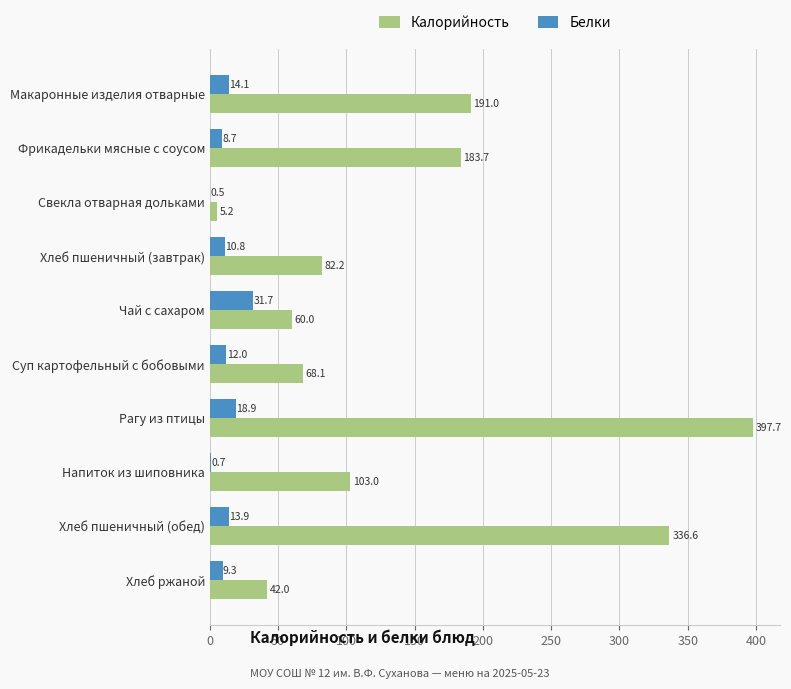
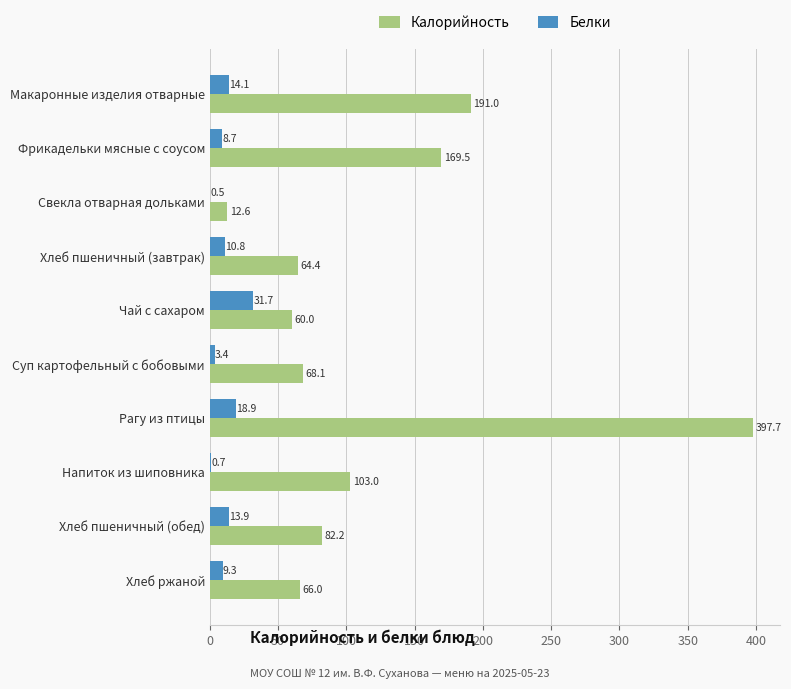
  {
    "Калорийность": {
      "Макаронные изделия отварные": 191.0,
-     "Фрикадельки мясные с соусом": 183.7,
-     "Свекла отварная дольками": 5.2,
-     "Хлеб пшеничный (завтрак)": 82.2,
+     "Фрикадельки мясные с соусом": 169.5,
+     "Свекла отварная дольками": 12.6,
+     "Хлеб пшеничный (завтрак)": 64.4,
      "Чай с сахаром": 60.0,
      "Суп картофельный с бобовыми": 68.1,
      "Рагу из птицы": 397.7,
      "Напиток из шиповника": 103.0,
-     "Хлеб пшеничный (обед)": 336.6,
-     "Хлеб ржаной": 42.0
+     "Хлеб пшеничный (обед)": 82.2,
+     "Хлеб ржаной": 66.0
    },
    "Белки": {
      "Макаронные изделия отварные": 14.1,
      "Фрикадельки мясные с соусом": 8.7,
      "Свекла отварная дольками": 0.5,
      "Хлеб пшеничный (завтрак)": 10.8,
      "Чай с сахаром": 31.7,
-     "Суп картофельный с бобовыми": 12.0,
+     "Суп картофельный с бобовыми": 3.4,
      "Рагу из птицы": 18.9,
      "Напиток из шиповника": 0.7,
      "Хлеб пшеничный (обед)": 13.9,
      "Хлеб ржаной": 9.3
    }
  }
